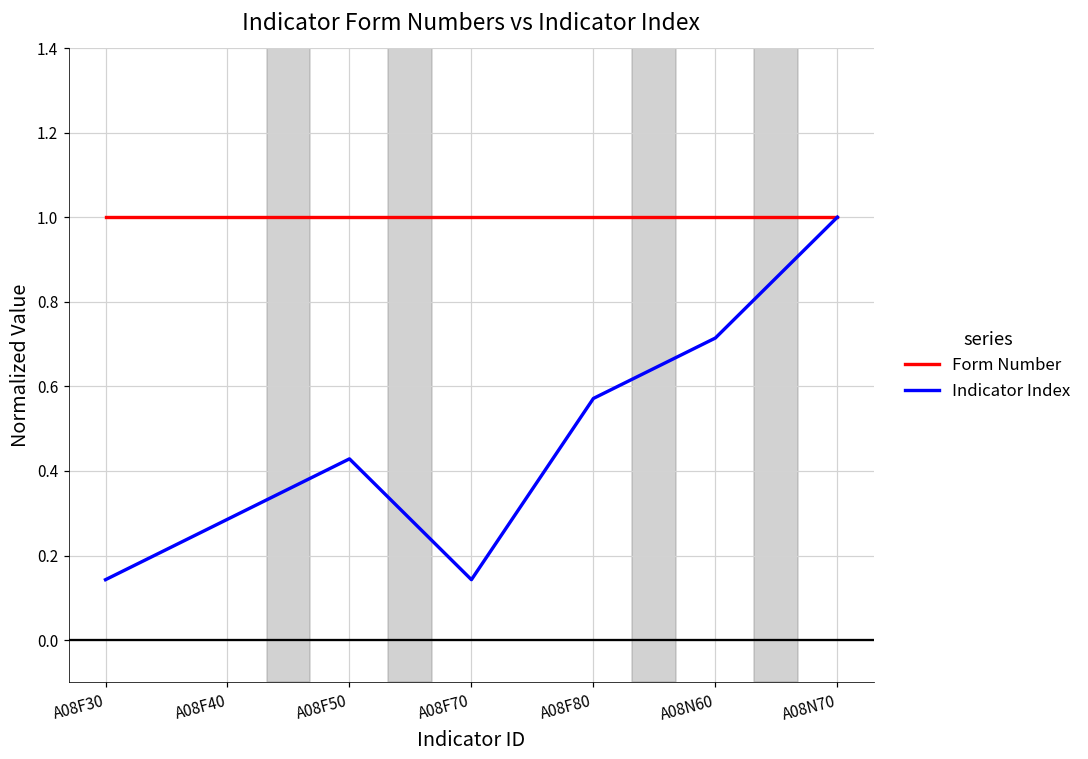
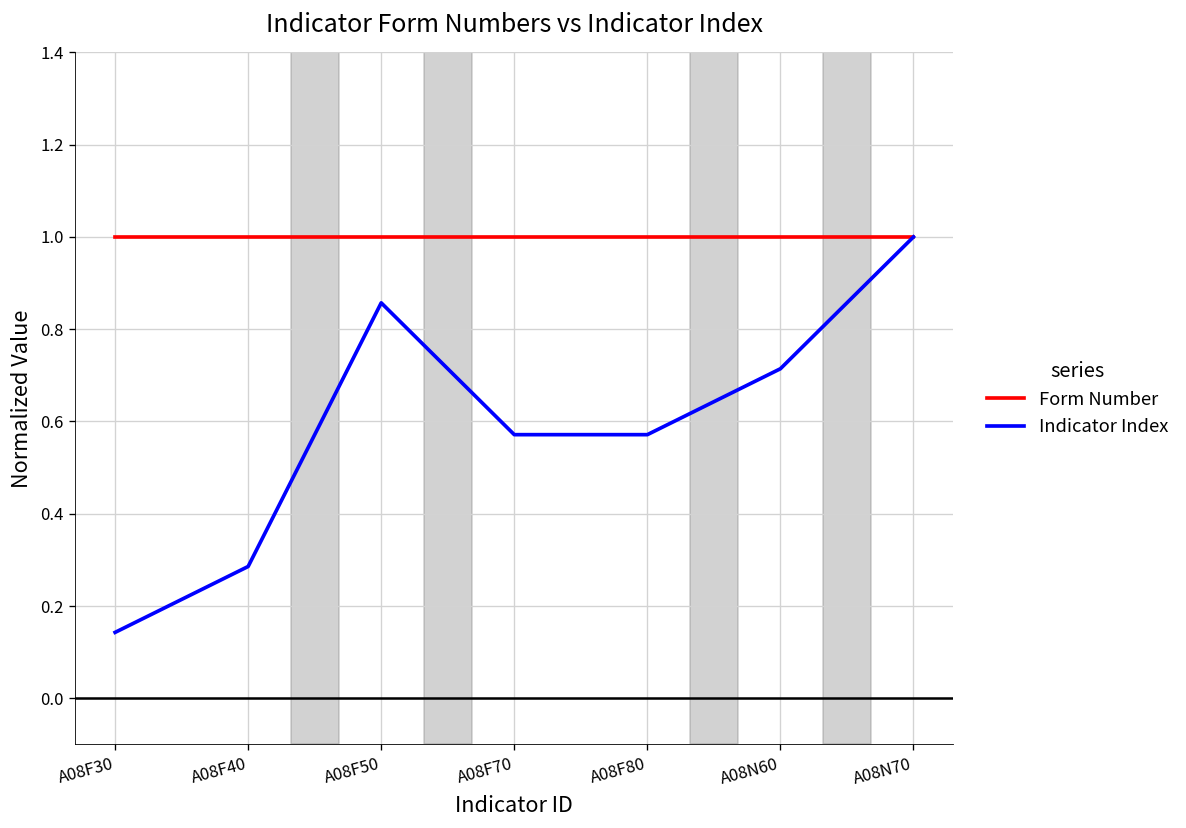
  {
    "Form Number": {
      "A08F30": 1.00,
      "A08F40": 1.00,
      "A08F50": 1.00,
      "A08F70": 1.00,
      "A08F80": 1.00,
      "A08N60": 1.00
    },
    "Indicator Index": {
      "A08F30": 0.14,
      "A08F40": 0.29,
-     "A08F50": 0.43,
-     "A08F70": 0.14,
+     "A08F50": 0.86,
+     "A08F70": 0.57,
      "A08F80": 0.57,
      "A08N60": 0.71
    }
  }
